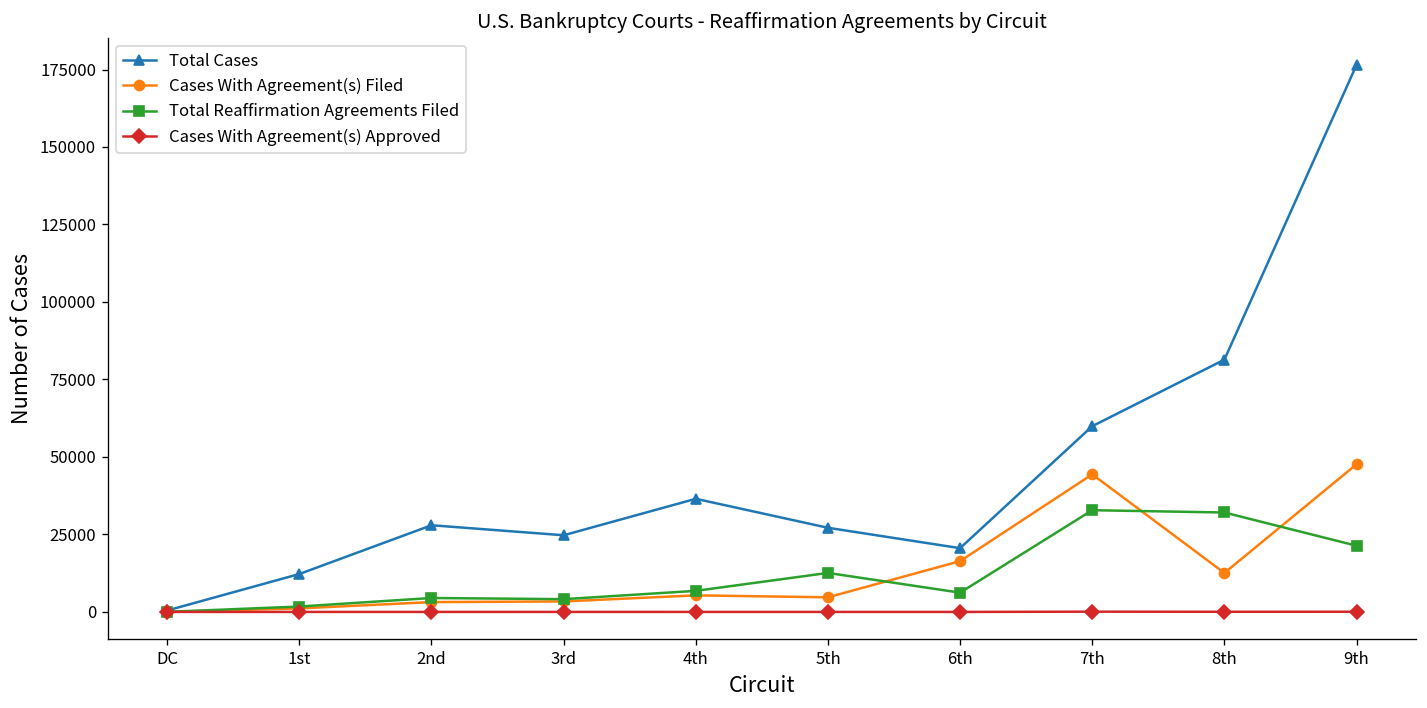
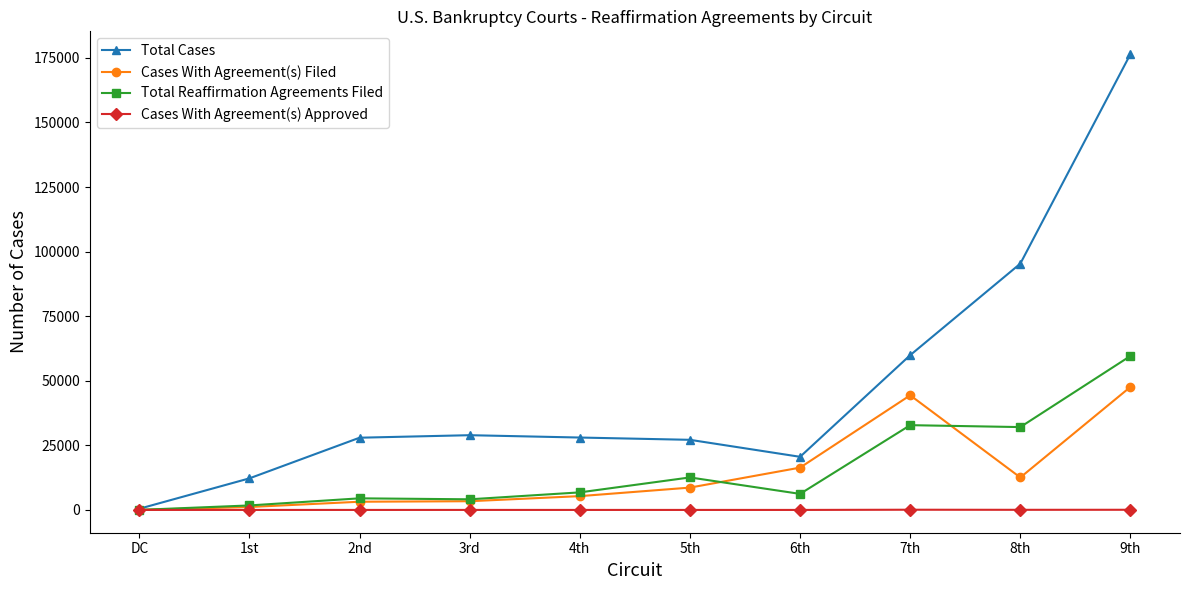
  {
    "Total Cases": {
      "1st": 12000,
      "2nd": 28000,
-     "3rd": 25000,
-     "4th": 36000,
+     "3rd": 29000,
+     "4th": 28000,
      "5th": 27000,
      "6th": 21000,
      "7th": 60000,
-     "8th": 81000,
+     "8th": 95000,
      "9th": 176000
    },
    "Cases With Agreement(s) Filed": {
      "2nd": 3000,
      "4th": 5000,
-     "5th": 5000,
+     "5th": 9000,
      "6th": 16000,
      "7th": 44000,
      "8th": 13000,
      "9th": 48000
    },
    "Total Reaffirmation Agreements Filed": {
      "2nd": 4000,
      "4th": 7000,
      "5th": 13000,
      "6th": 6000,
      "7th": 33000,
      "8th": 32000,
-     "9th": 21000
+     "9th": 60000
    },
    "Cases With Agreement(s) Approved": {
      "1st": 0,
      "2nd": 0,
      "3rd": 0,
      "4th": 0,
      "5th": 0,
      "6th": 0,
      "7th": 0,
      "8th": 0,
      "9th": 0
    }
  }
